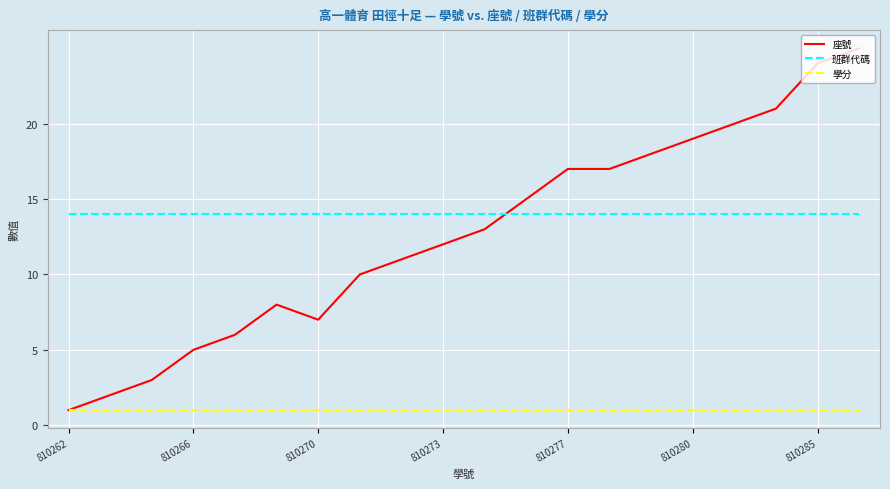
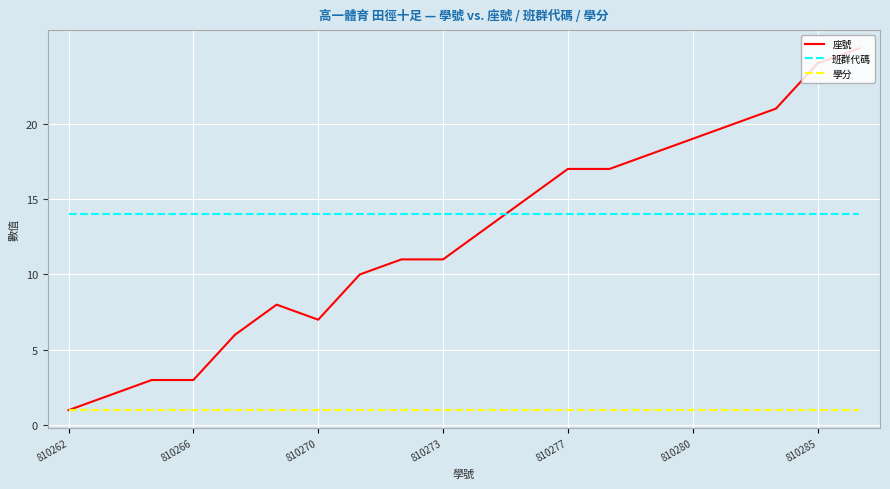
  {
    "座號": {
-     "810266": 5,
+     "810266": 3,
      "810270": 7,
-     "810273": 12,
+     "810273": 11,
      "810277": 17,
      "810280": 19
    },
    "班群代碼": {
      "810262": 14,
      "810266": 14,
      "810270": 14,
      "810273": 14,
      "810277": 14,
      "810280": 14,
      "810285": 14
    },
    "學分": {
      "810266": 1,
      "810270": 1,
      "810273": 1,
      "810277": 1,
      "810280": 1,
      "810285": 1
    }
  }
